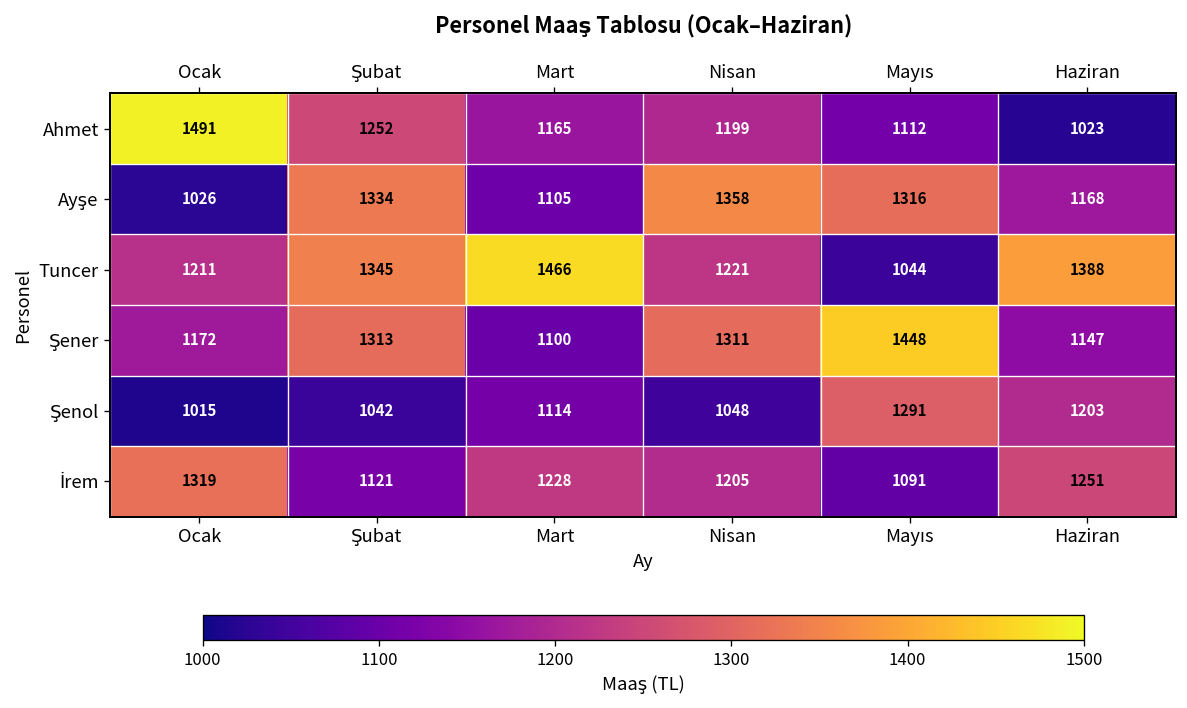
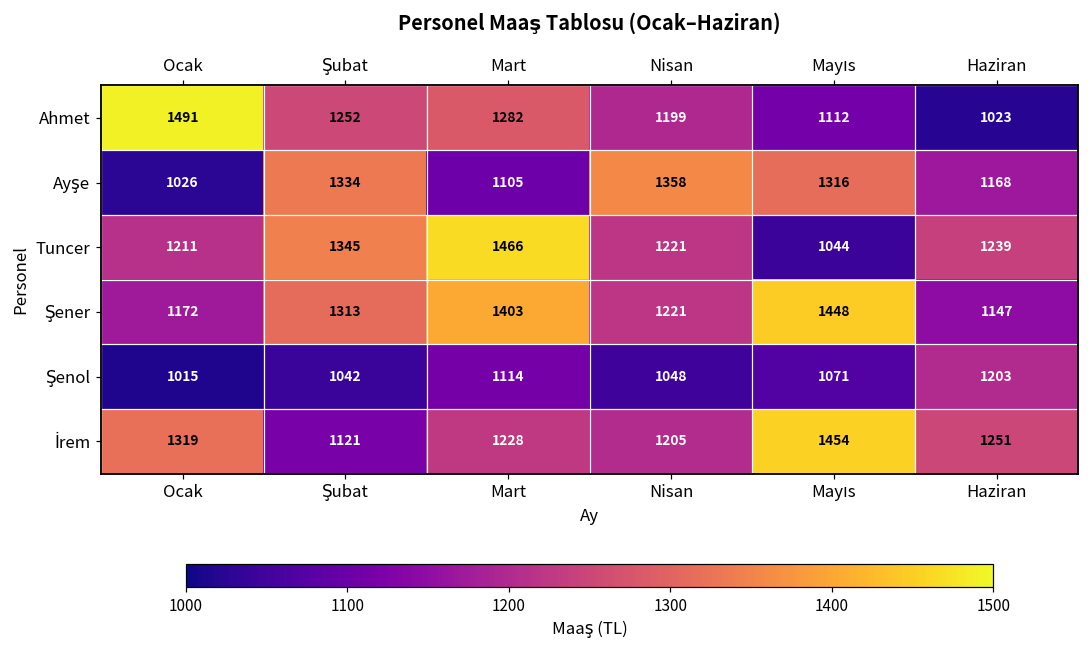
  {
    "Ahmet": {
      "Ocak": 1491,
      "Şubat": 1252,
-     "Mart": 1165,
+     "Mart": 1282,
      "Nisan": 1199,
      "Mayıs": 1112,
      "Haziran": 1023
    },
    "Ayşe": {
      "Ocak": 1026,
      "Şubat": 1334,
      "Mart": 1105,
      "Nisan": 1358,
      "Mayıs": 1316,
      "Haziran": 1168
    },
    "Tuncer": {
      "Ocak": 1211,
      "Şubat": 1345,
      "Mart": 1466,
      "Nisan": 1221,
      "Mayıs": 1044,
-     "Haziran": 1388
+     "Haziran": 1239
    },
    "Şener": {
      "Ocak": 1172,
      "Şubat": 1313,
-     "Mart": 1100,
-     "Nisan": 1311,
+     "Mart": 1403,
+     "Nisan": 1221,
      "Mayıs": 1448,
      "Haziran": 1147
    },
    "Şenol": {
      "Ocak": 1015,
      "Şubat": 1042,
      "Mart": 1114,
      "Nisan": 1048,
-     "Mayıs": 1291,
+     "Mayıs": 1071,
      "Haziran": 1203
    },
    "İrem": {
      "Ocak": 1319,
      "Şubat": 1121,
      "Mart": 1228,
      "Nisan": 1205,
-     "Mayıs": 1091,
+     "Mayıs": 1454,
      "Haziran": 1251
    }
  }
